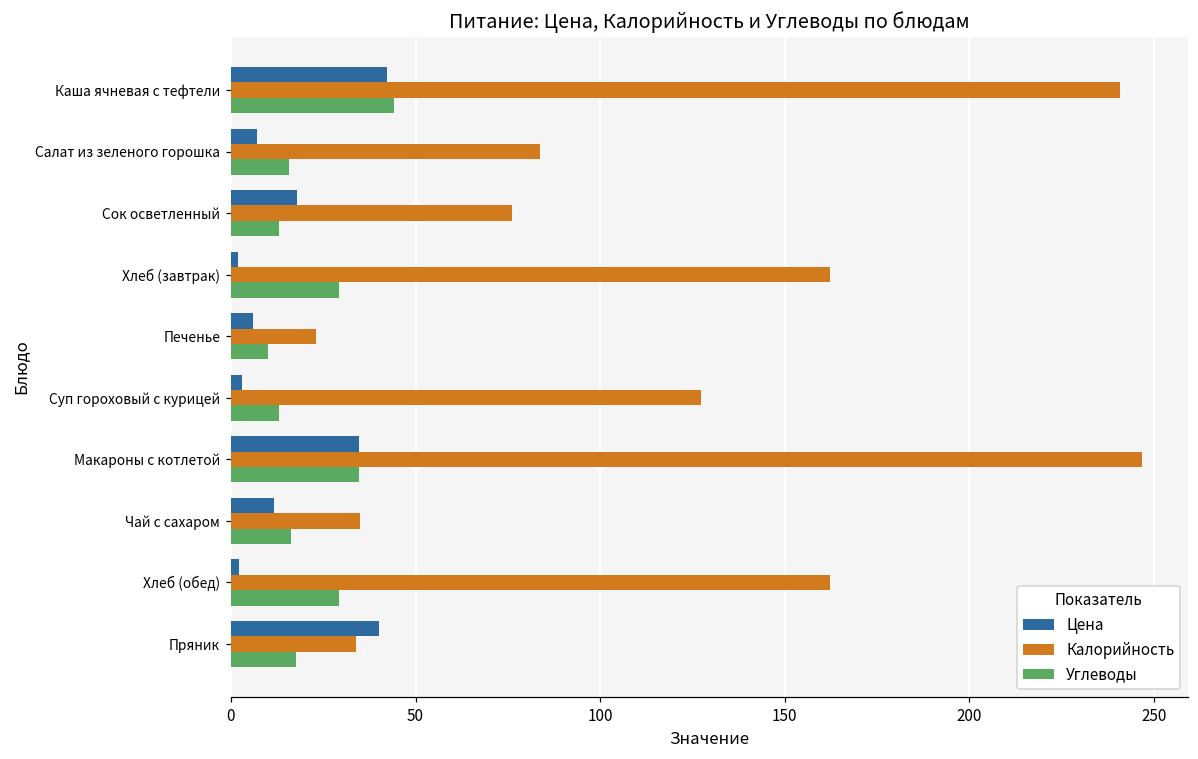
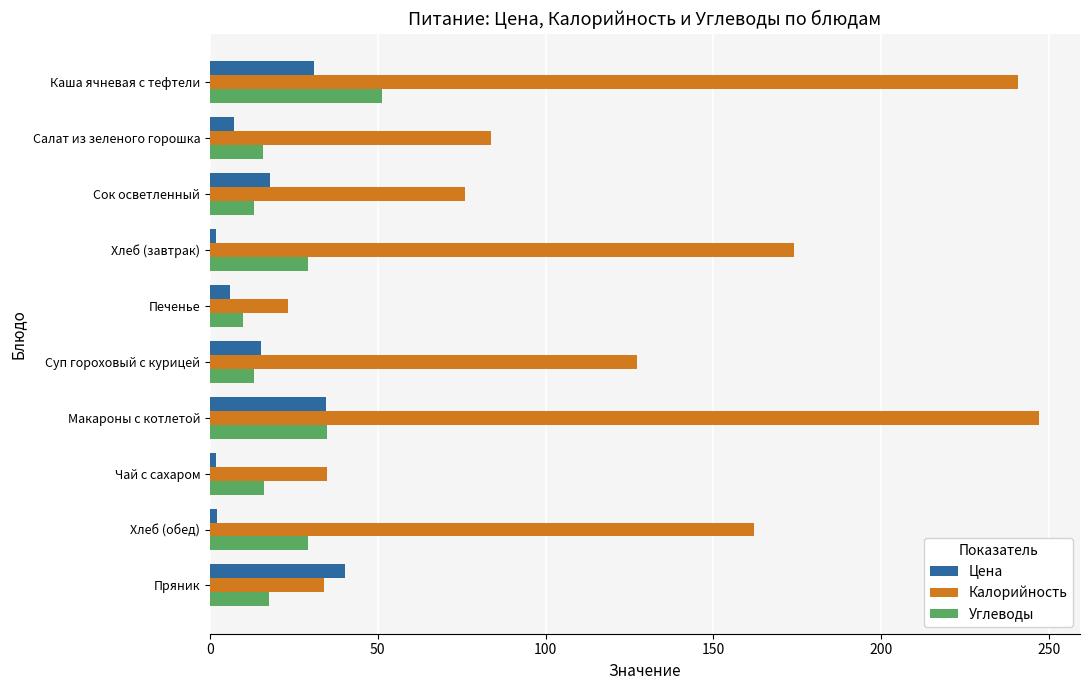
  {
    "Цена": {
-     "Каша ячневая с тефтели": 42,
+     "Каша ячневая с тефтели": 31,
      "Салат из зеленого горошка": 7,
      "Сок осветленный": 18,
      "Хлеб (завтрак)": 2,
      "Печенье": 6,
-     "Суп гороховый с курицей": 3,
+     "Суп гороховый с курицей": 15,
      "Макароны с котлетой": 35,
-     "Чай с сахаром": 12,
+     "Чай с сахаром": 2,
      "Хлеб (обед)": 2,
      "Пряник": 40
    },
    "Калорийность": {
      "Каша ячневая с тефтели": 241,
      "Салат из зеленого горошка": 84,
      "Сок осветленный": 76,
-     "Хлеб (завтрак)": 162,
+     "Хлеб (завтрак)": 174,
      "Печенье": 23,
      "Суп гороховый с курицей": 127,
      "Макароны с котлетой": 247,
      "Чай с сахаром": 35,
      "Хлеб (обед)": 162,
      "Пряник": 34
    },
    "Углеводы": {
-     "Каша ячневая с тефтели": 44,
+     "Каша ячневая с тефтели": 51,
      "Салат из зеленого горошка": 16,
      "Сок осветленный": 13,
      "Хлеб (завтрак)": 29,
      "Печенье": 10,
      "Суп гороховый с курицей": 13,
      "Макароны с котлетой": 35,
      "Чай с сахаром": 16,
      "Хлеб (обед)": 29,
      "Пряник": 18
    }
  }
